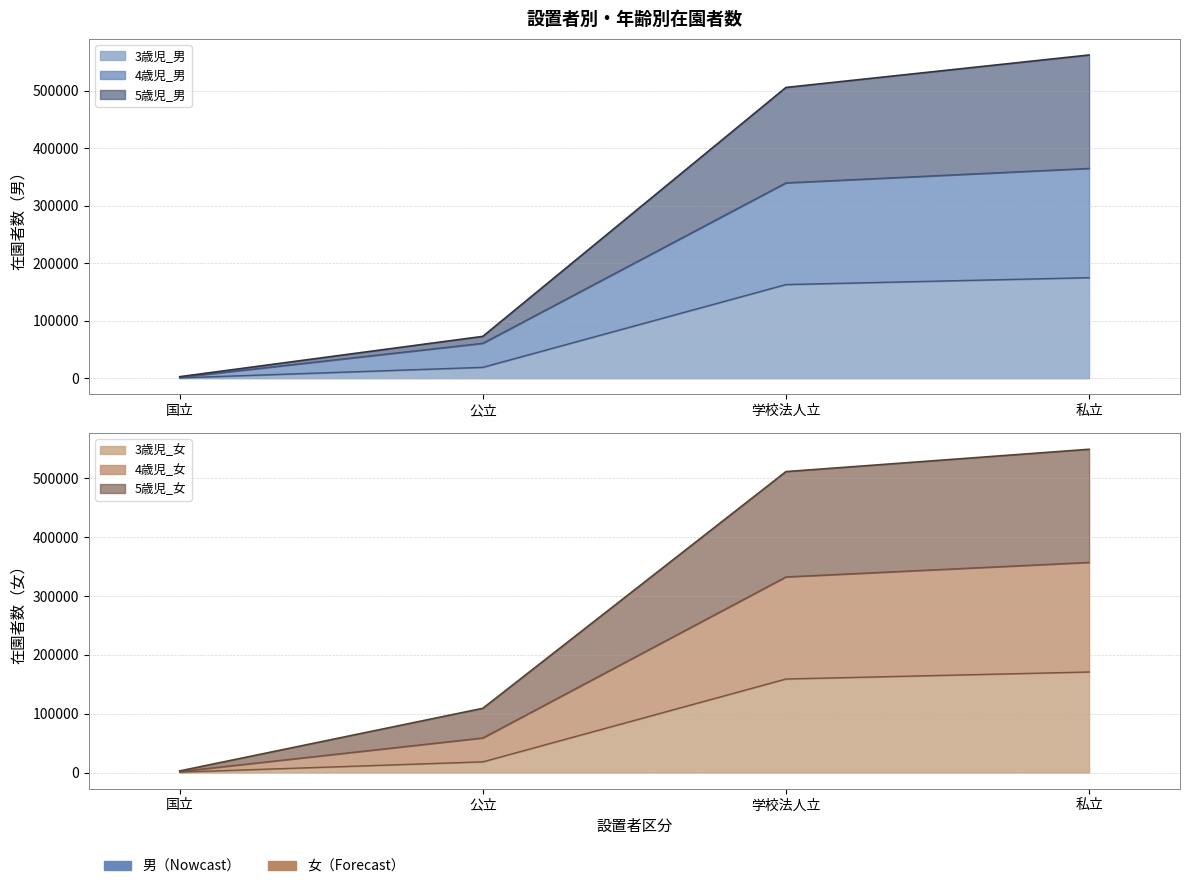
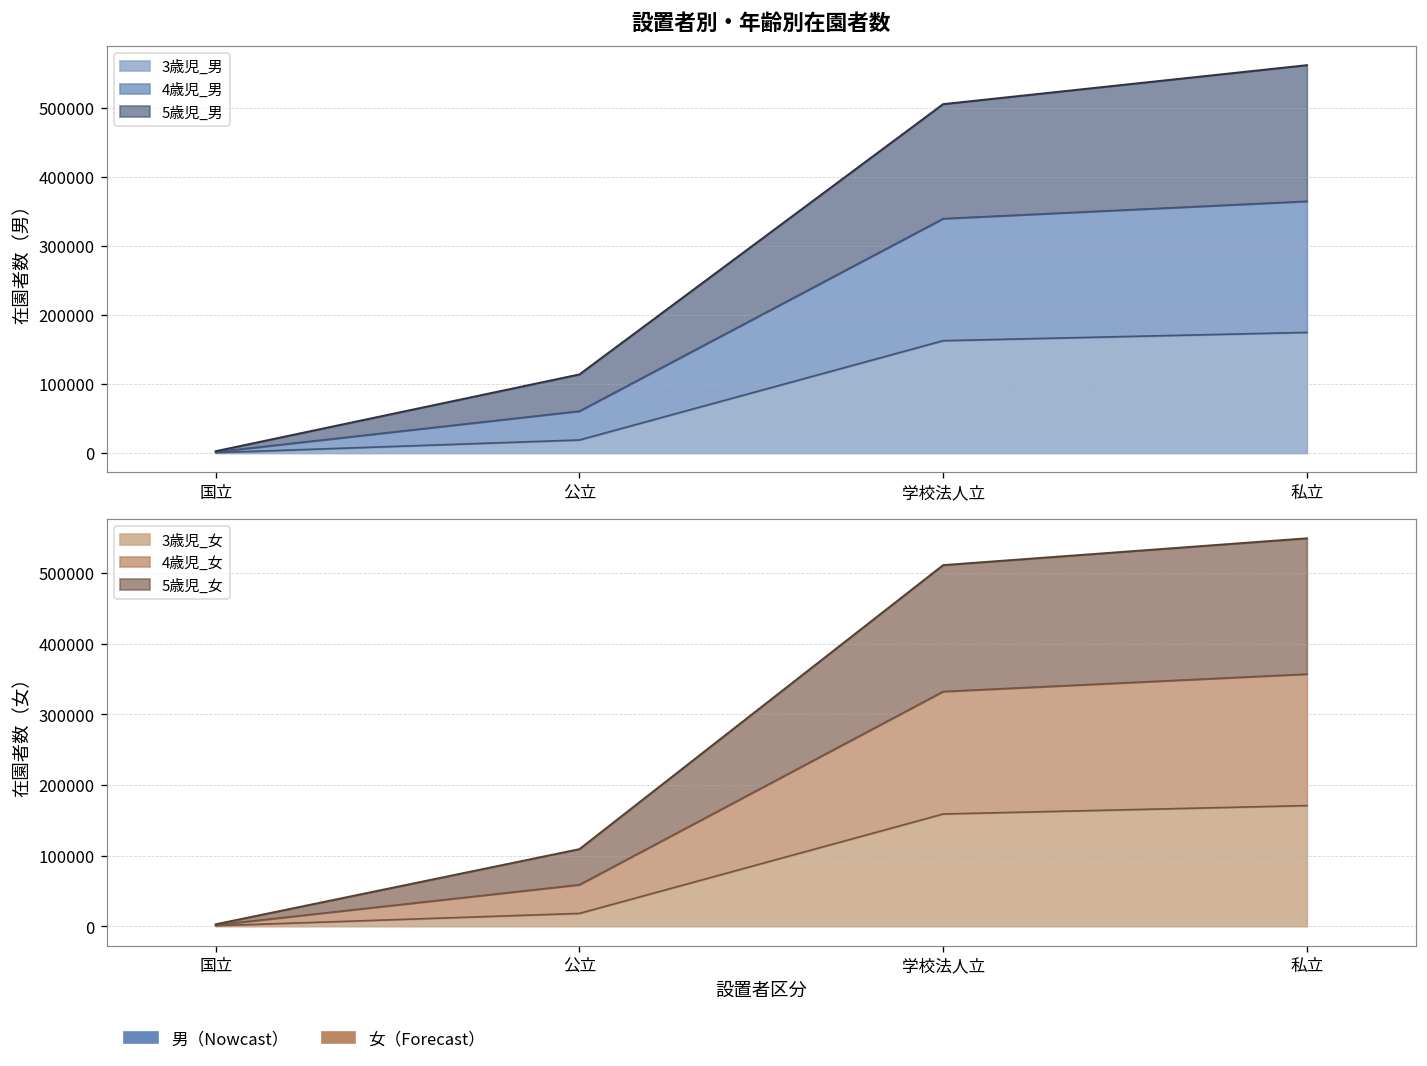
  {
    "設置者別・年齢別在園者数": {
      "5歳児_男": {
-       "公立": 10000,
+       "公立": 50000,
        "学校法人立": 170000,
        "私立": 200000
      }
    }
  }
